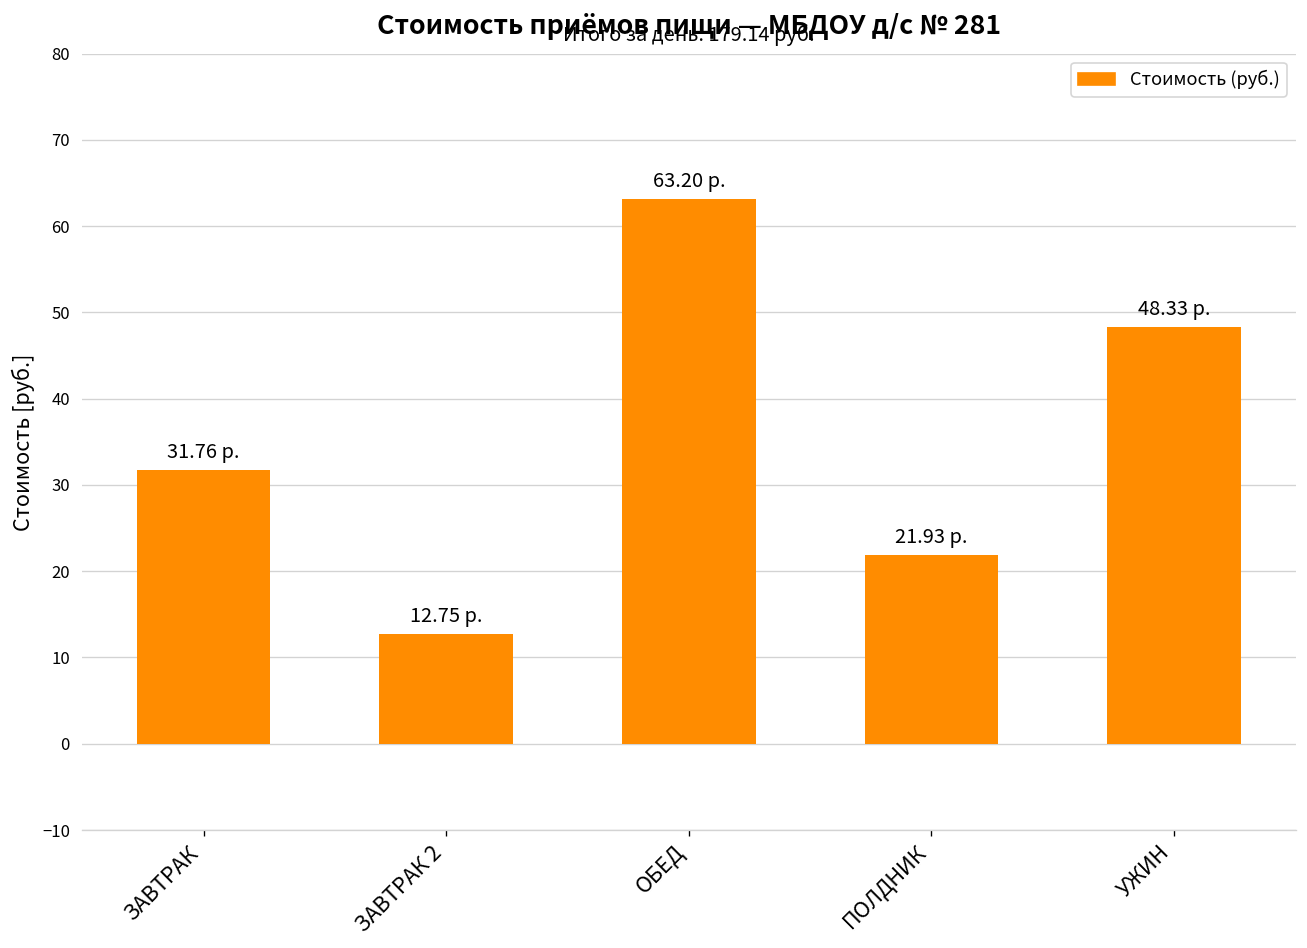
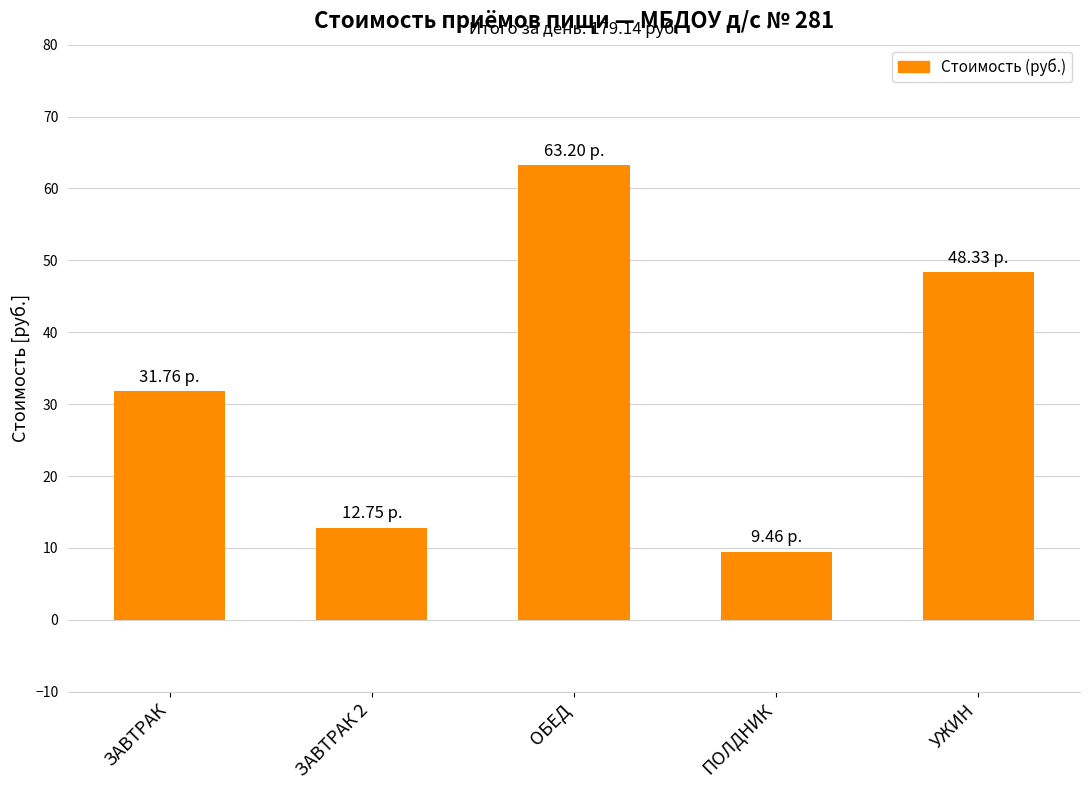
  {
    "ЗАВТРАК": 31.76,
    "ЗАВТРАК 2": 12.75,
    "ОБЕД": 63.20,
-   "ПОЛДНИК": 21.93,
+   "ПОЛДНИК": 9.46,
    "УЖИН": 48.33
  }
